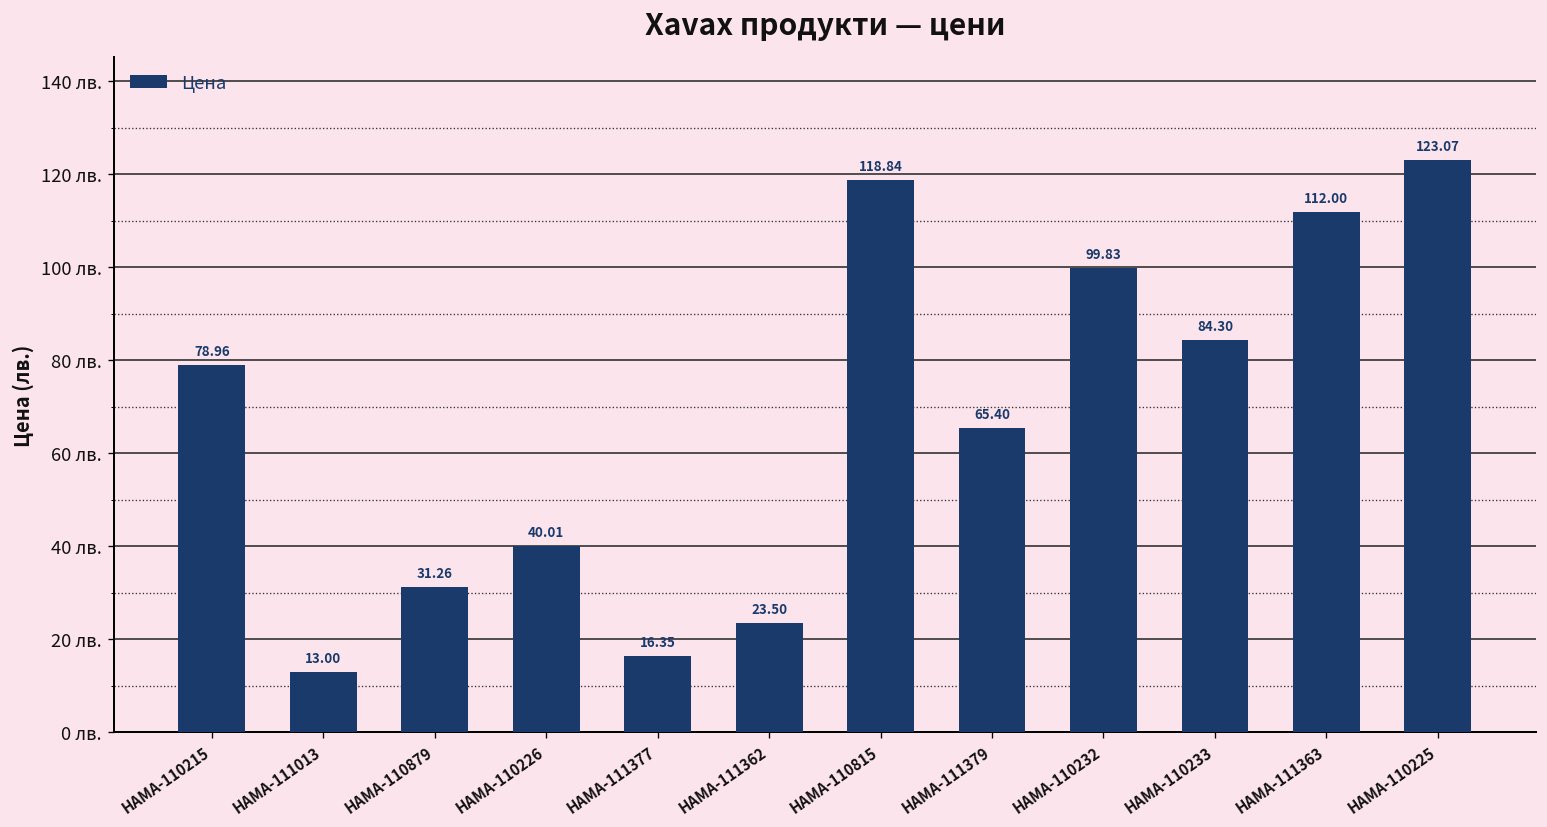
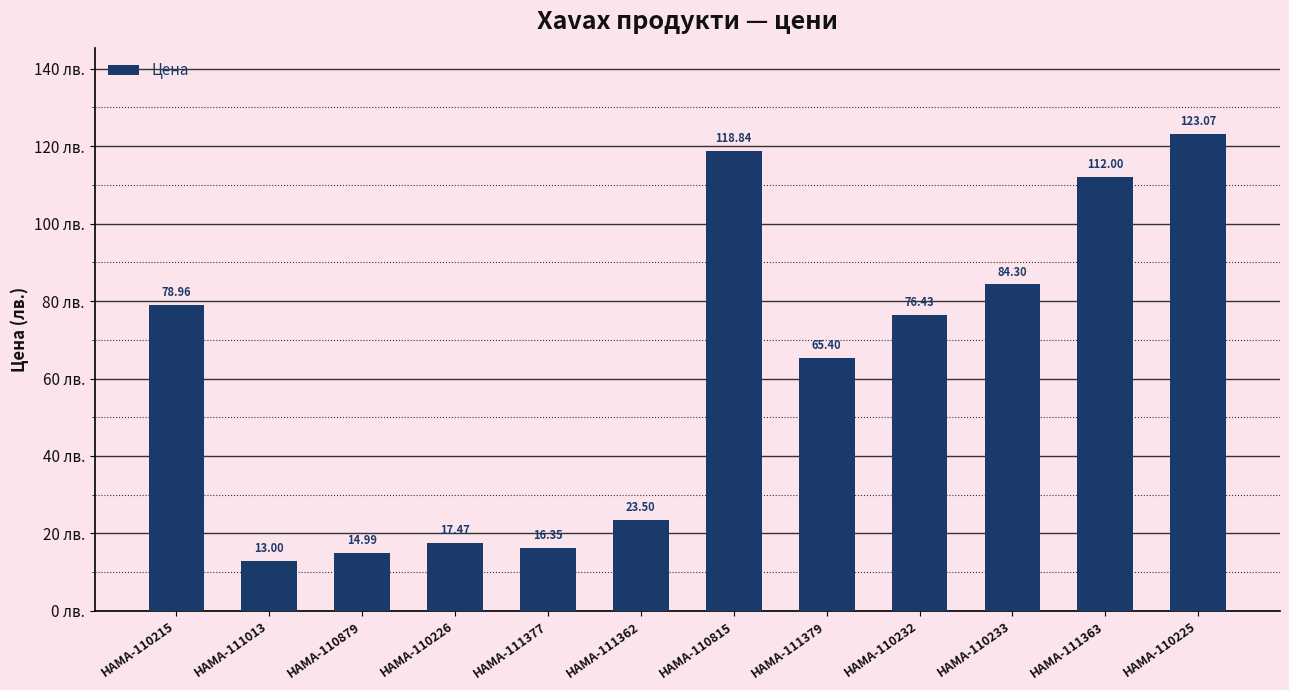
  {
    "HAMA-110215": 78.96,
    "HAMA-111013": 13.00,
-   "HAMA-110879": 31.26,
-   "HAMA-110226": 40.01,
+   "HAMA-110879": 14.99,
+   "HAMA-110226": 17.47,
    "HAMA-111377": 16.35,
    "HAMA-111362": 23.50,
    "HAMA-110815": 118.84,
    "HAMA-111379": 65.40,
-   "HAMA-110232": 99.83,
+   "HAMA-110232": 76.43,
    "HAMA-110233": 84.30,
    "HAMA-111363": 112.00,
    "HAMA-110225": 123.07
  }
